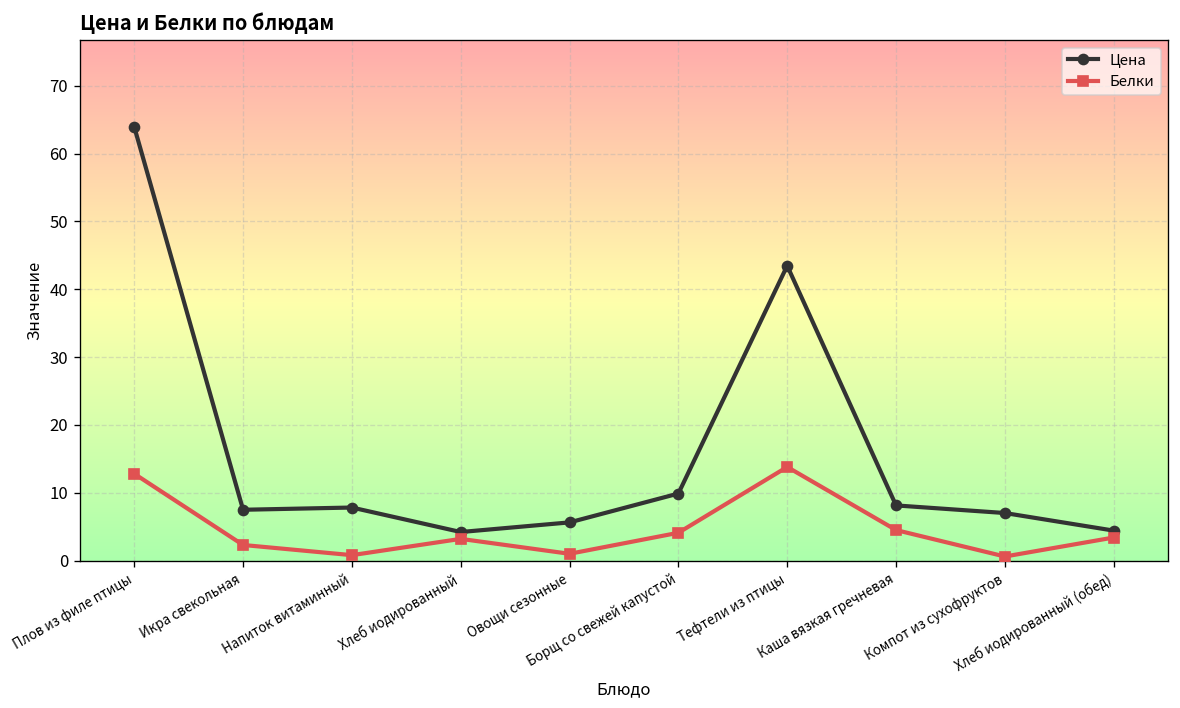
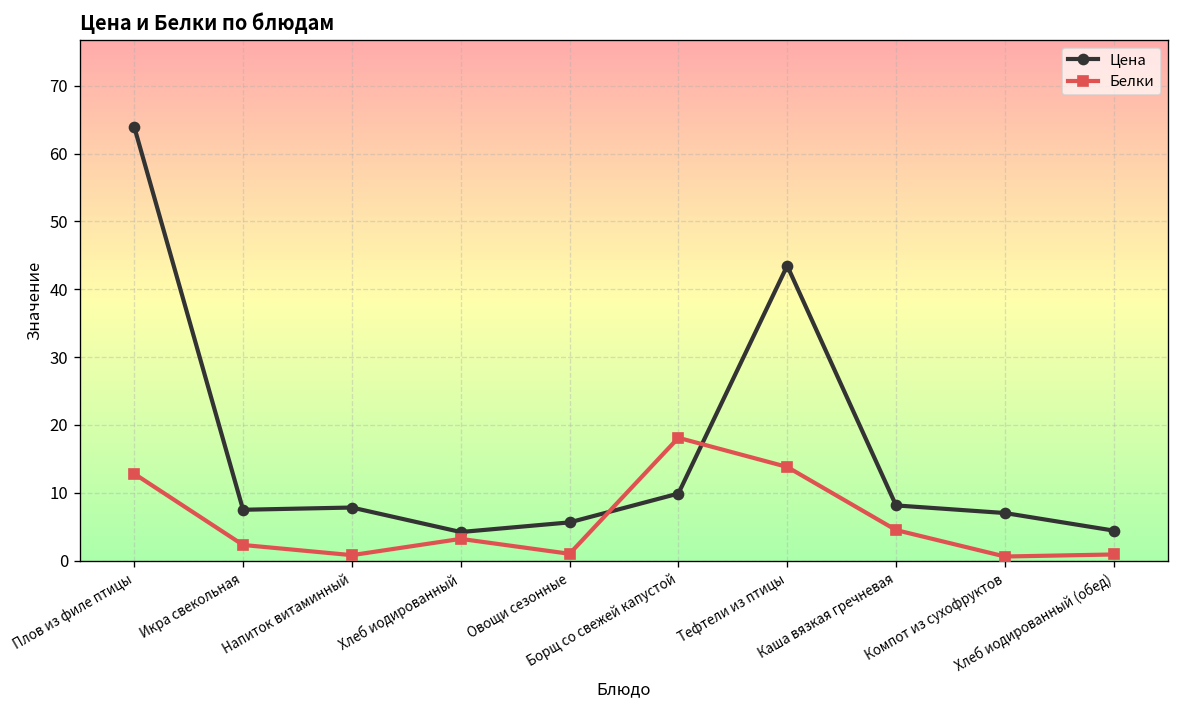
  {
    "Цена": {
      "Плов из филе птицы": 64,
      "Икра свекольная": 7,
      "Напиток витаминный": 8,
      "Хлеб иодированный": 4,
      "Овощи сезонные": 6,
      "Борщ со свежей капустой": 10,
      "Тефтели из птицы": 43,
      "Каша вязкая гречневая": 8,
      "Компот из сухофруктов": 7,
      "Хлеб иодированный (обед)": 4
    },
    "Белки": {
      "Плов из филе птицы": 13,
      "Икра свекольная": 2,
      "Напиток витаминный": 1,
      "Хлеб иодированный": 3,
      "Овощи сезонные": 1,
-     "Борщ со свежей капустой": 4,
+     "Борщ со свежей капустой": 18,
      "Тефтели из птицы": 14,
      "Каша вязкая гречневая": 5,
      "Компот из сухофруктов": 1,
-     "Хлеб иодированный (обед)": 3
+     "Хлеб иодированный (обед)": 1
    }
  }
